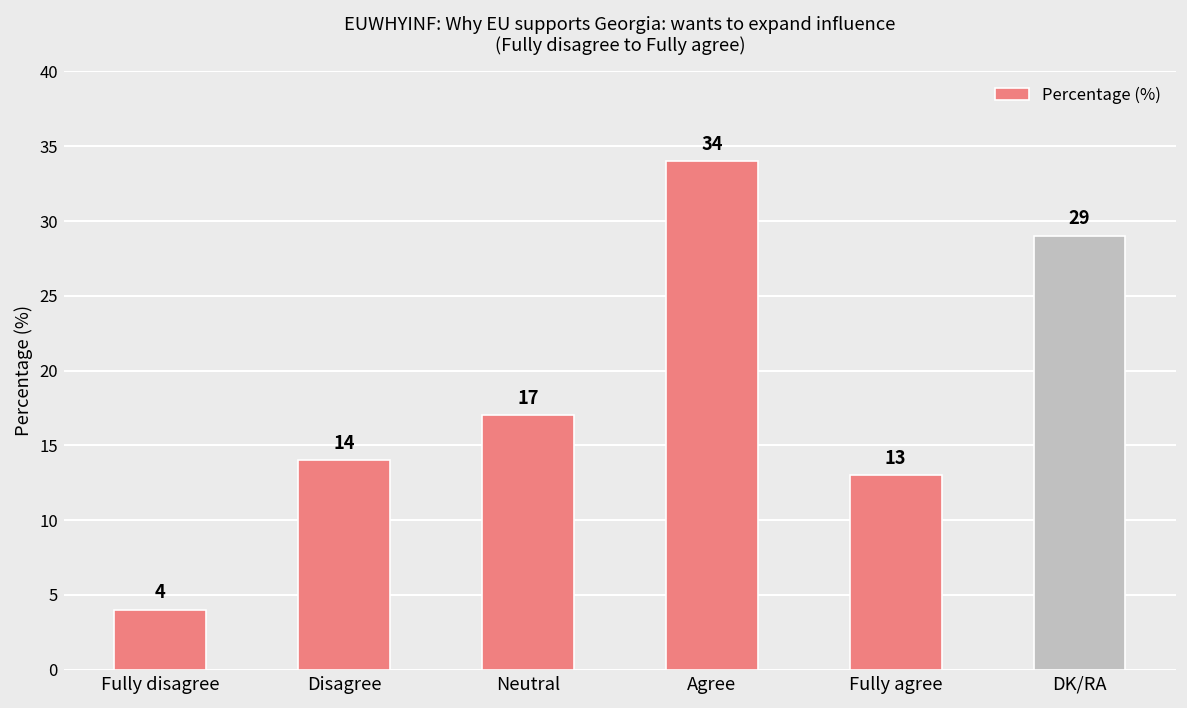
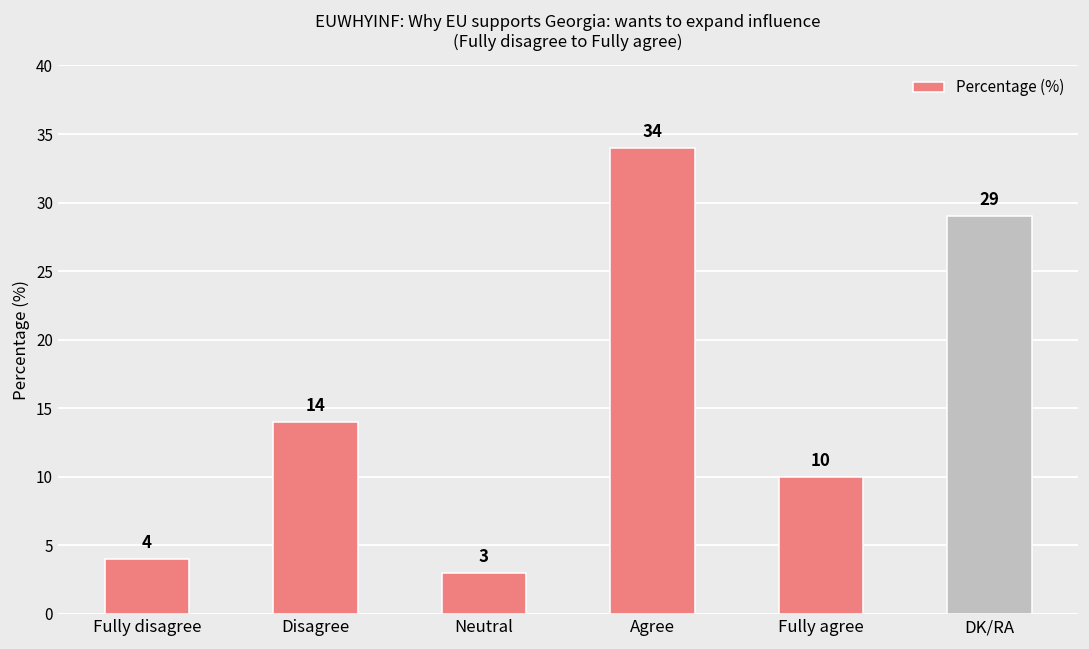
  {
    "Fully disagree": 4,
    "Disagree": 14,
-   "Neutral": 17,
+   "Neutral": 3,
    "Agree": 34,
-   "Fully agree": 13,
+   "Fully agree": 10,
    "DK/RA": 29
  }
